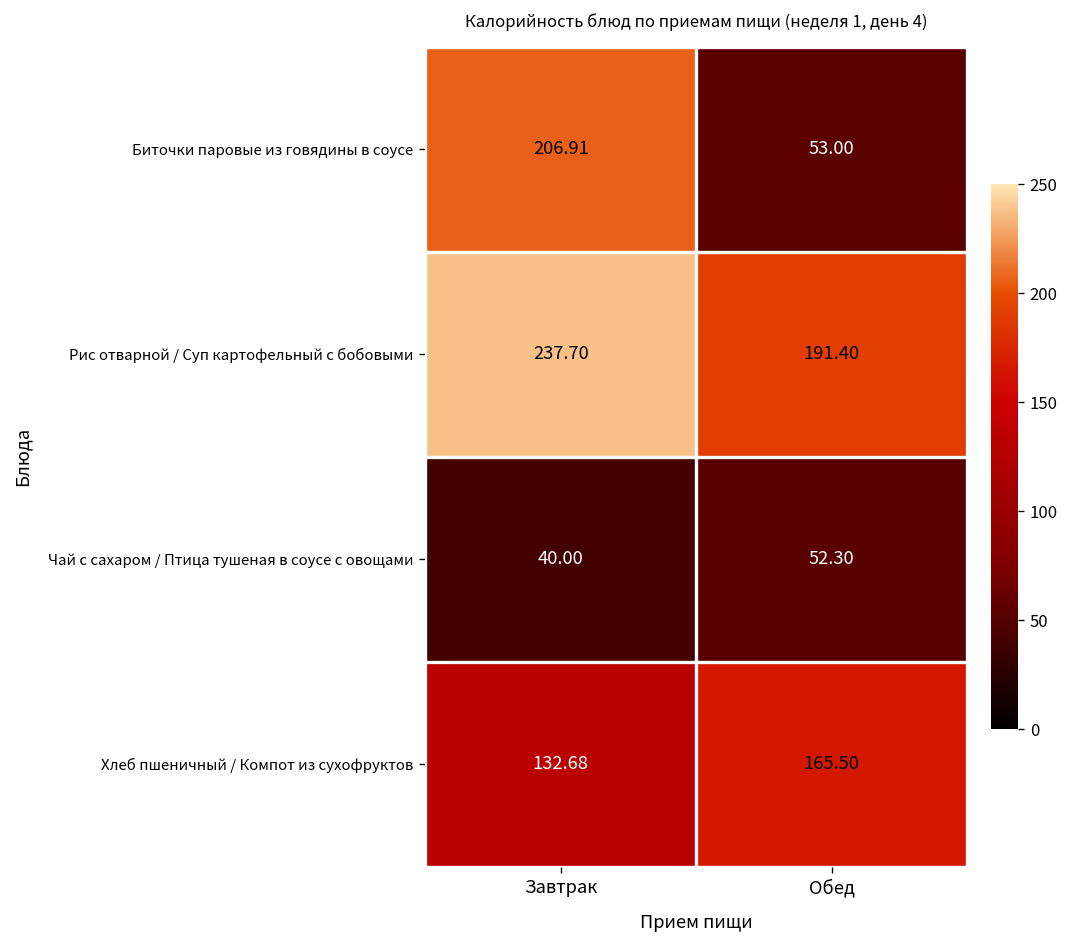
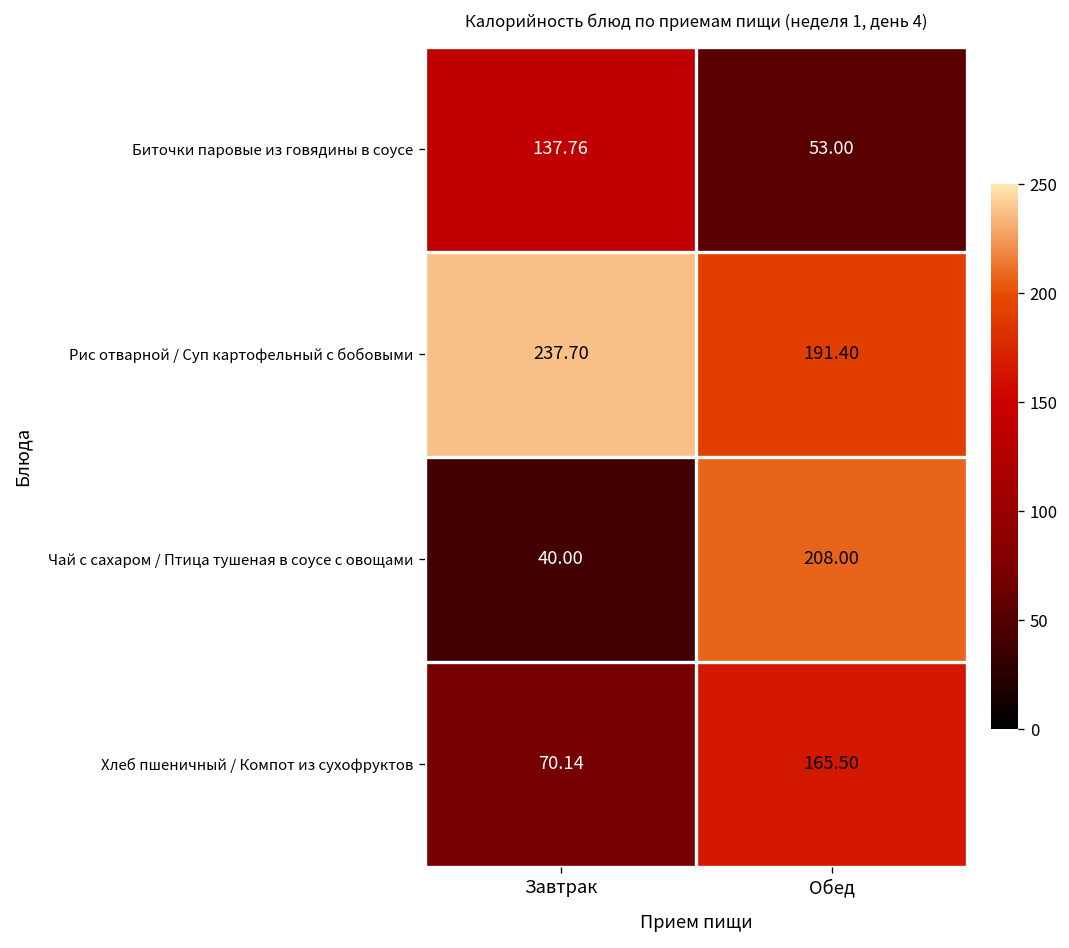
  {
    "Биточки паровые из говядины в соусе": {
-     "Завтрак": 206.91,
+     "Завтрак": 137.76,
      "Обед": 53.00
    },
    "Рис отварной / Суп картофельный с бобовыми": {
      "Завтрак": 237.70,
      "Обед": 191.40
    },
    "Чай с сахаром / Птица тушеная в соусе с овощами": {
      "Завтрак": 40.00,
-     "Обед": 52.30
+     "Обед": 208.00
    },
    "Хлеб пшеничный / Компот из сухофруктов": {
-     "Завтрак": 132.68,
+     "Завтрак": 70.14,
      "Обед": 165.50
    }
  }
